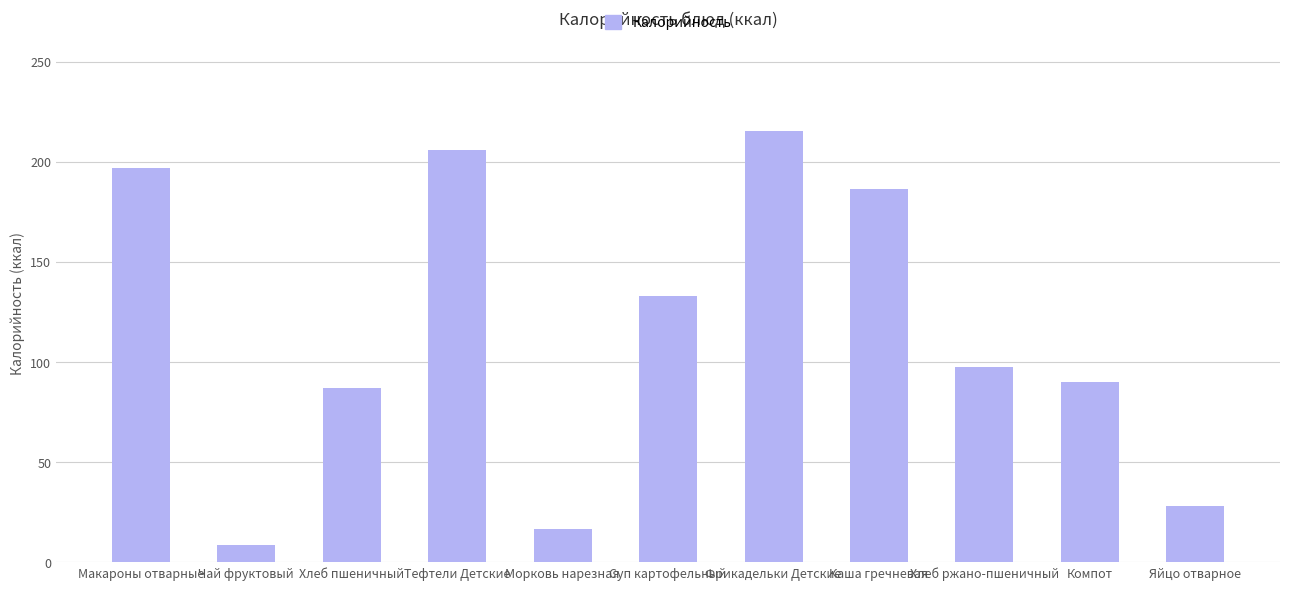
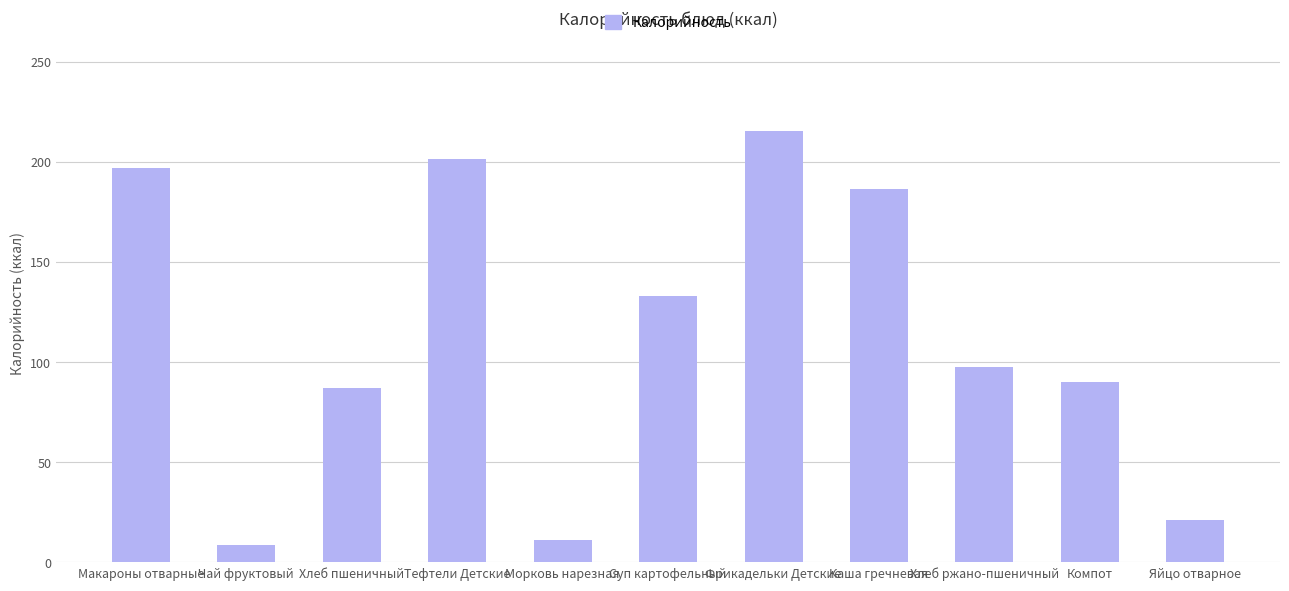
  {
    "Макароны отварные": 197,
    "Чай фруктовый": 9,
    "Хлеб пшеничный": 87,
-   "Тефтели Детские": 206,
-   "Морковь нарезная": 17,
+   "Тефтели Детские": 202,
+   "Морковь нарезная": 11,
    "Хлеб ржано-пшеничный": 98,
    "Компот": 90,
-   "Яйцо отварное": 28
+   "Яйцо отварное": 21
  }
